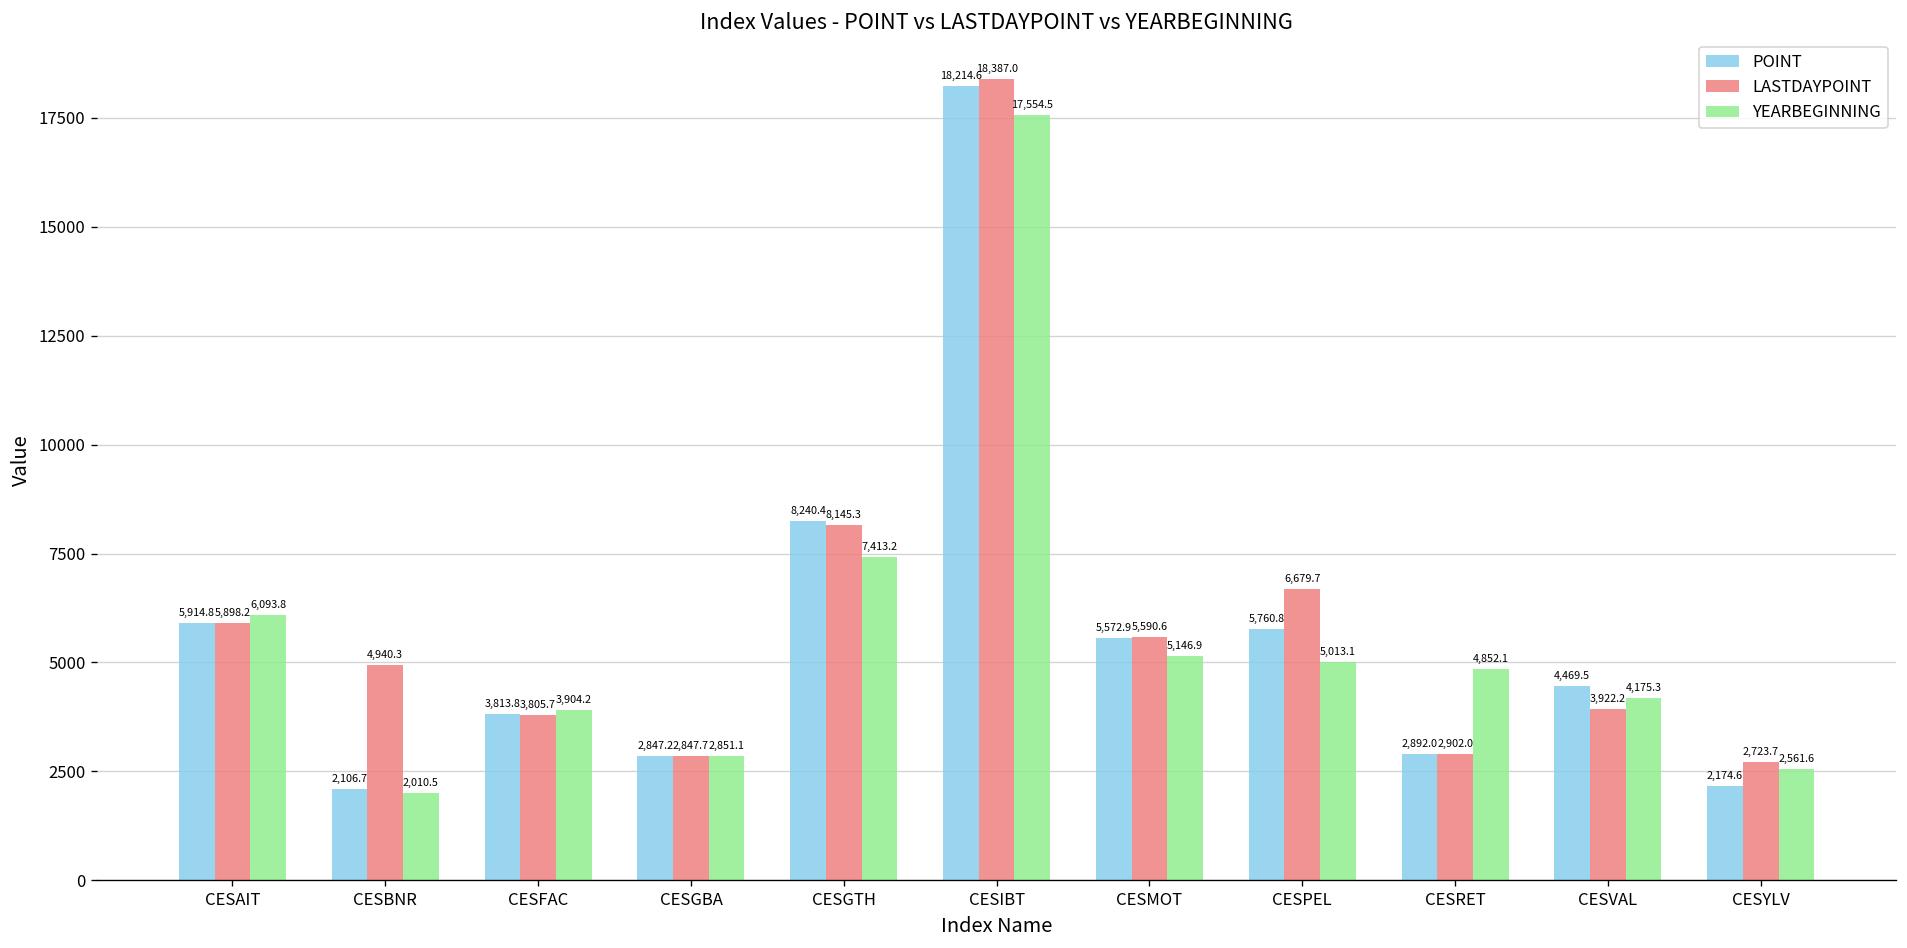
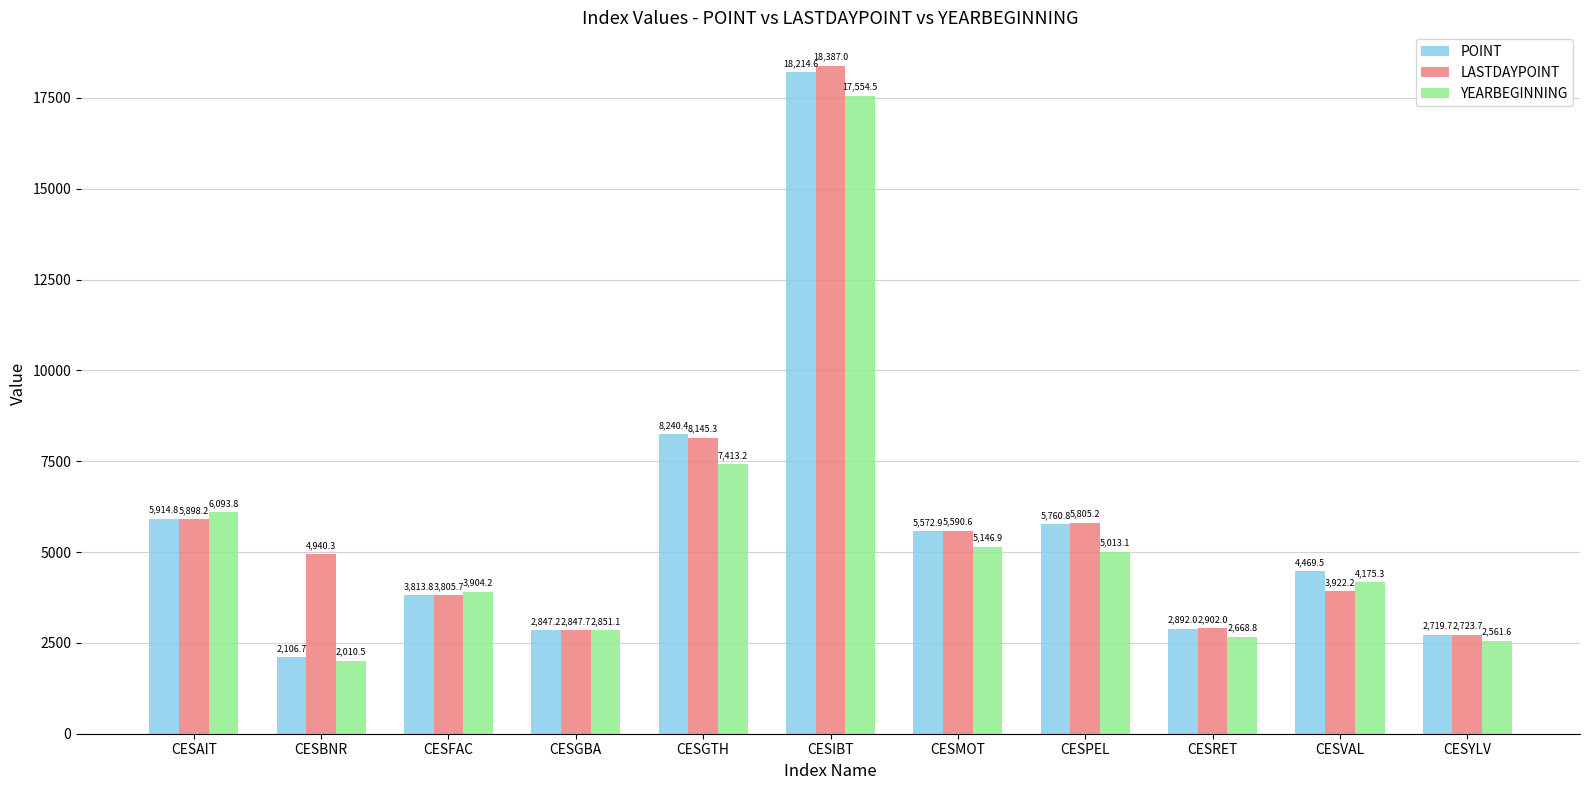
  {
    "POINT": {
      "CESAIT": "5,914.8",
      "CESBNR": "2,106.7",
      "CESFAC": "3,813.8",
      "CESGBA": "2,847.2",
      "CESGTH": "8,240.4",
      "CESIBT": "18,214.6",
      "CESMOT": "5,572.9",
      "CESPEL": "5,760.8",
      "CESRET": "2,892.0",
      "CESVAL": "4,469.5",
-     "CESYLV": "2,174.6"
+     "CESYLV": "2,719.7"
    },
    "LASTDAYPOINT": {
      "CESAIT": "5,898.2",
      "CESBNR": "4,940.3",
      "CESFAC": "3,805.7",
      "CESGBA": "2,847.7",
      "CESGTH": "8,145.3",
      "CESIBT": "18,387.0",
      "CESMOT": "5,590.6",
-     "CESPEL": "6,679.7",
+     "CESPEL": "5,805.2",
      "CESRET": "2,902.0",
      "CESVAL": "3,922.2",
      "CESYLV": "2,723.7"
    },
    "YEARBEGINNING": {
      "CESAIT": "6,093.8",
      "CESBNR": "2,010.5",
      "CESFAC": "3,904.2",
      "CESGBA": "2,851.1",
      "CESGTH": "7,413.2",
      "CESIBT": "17,554.5",
      "CESMOT": "5,146.9",
      "CESPEL": "5,013.1",
-     "CESRET": "4,852.1",
+     "CESRET": "2,668.8",
      "CESVAL": "4,175.3",
      "CESYLV": "2,561.6"
    }
  }
